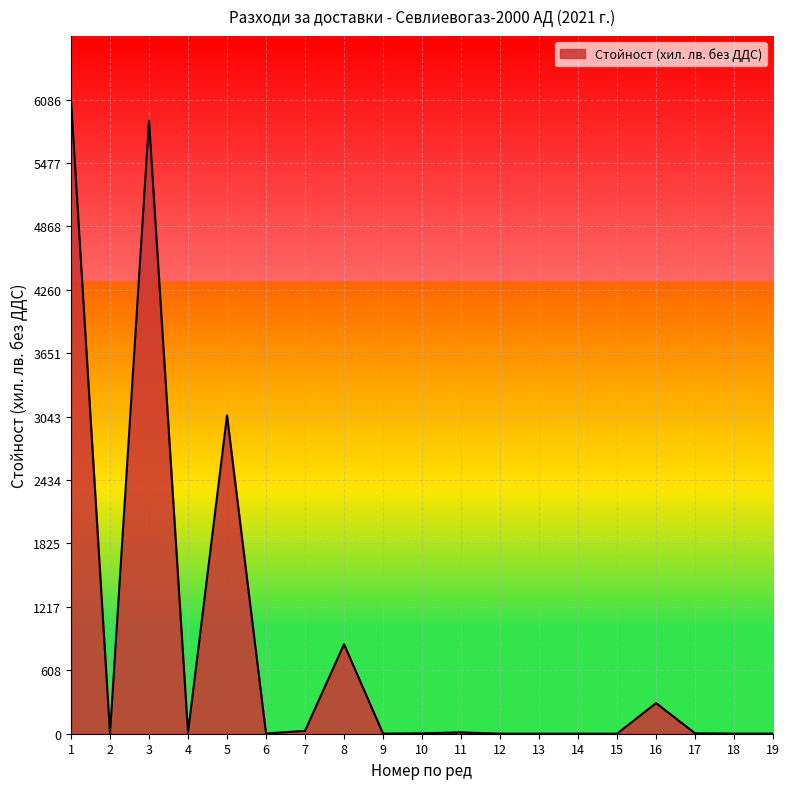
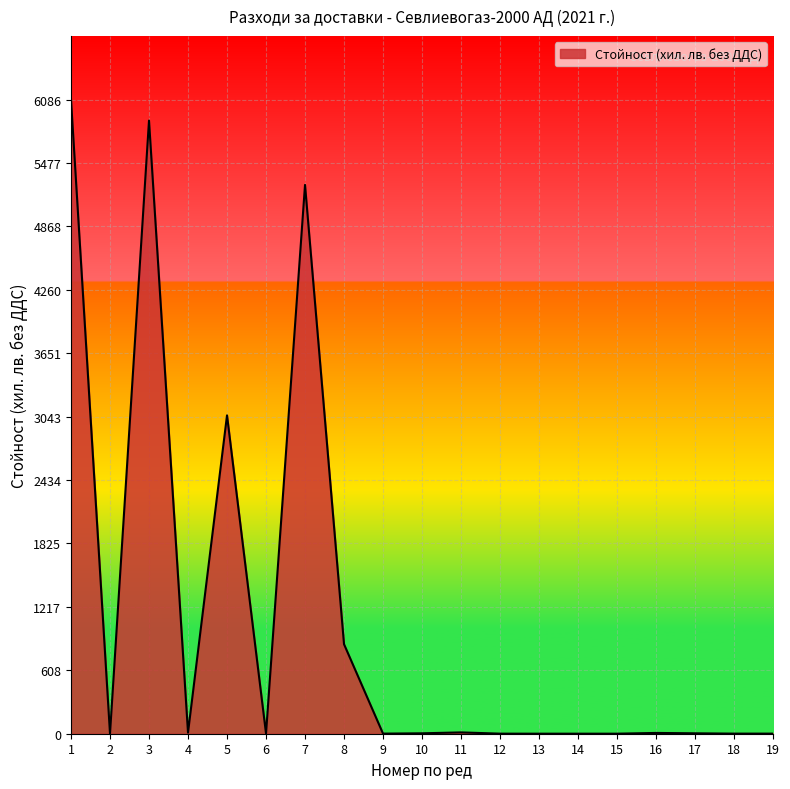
  {
    "1": 6090,
    "2": 0,
    "3": 5880,
    "4": 10,
    "5": 3060,
    "6": 0,
-   "7": 30,
+   "7": 5270,
    "8": 860,
    "9": 0,
    "10": 0,
    "11": 10,
    "12": 0,
    "13": 0,
    "14": 0,
    "15": 0,
-   "16": 290,
+   "16": 10,
    "17": 0,
    "18": 0,
    "19": 0
  }
